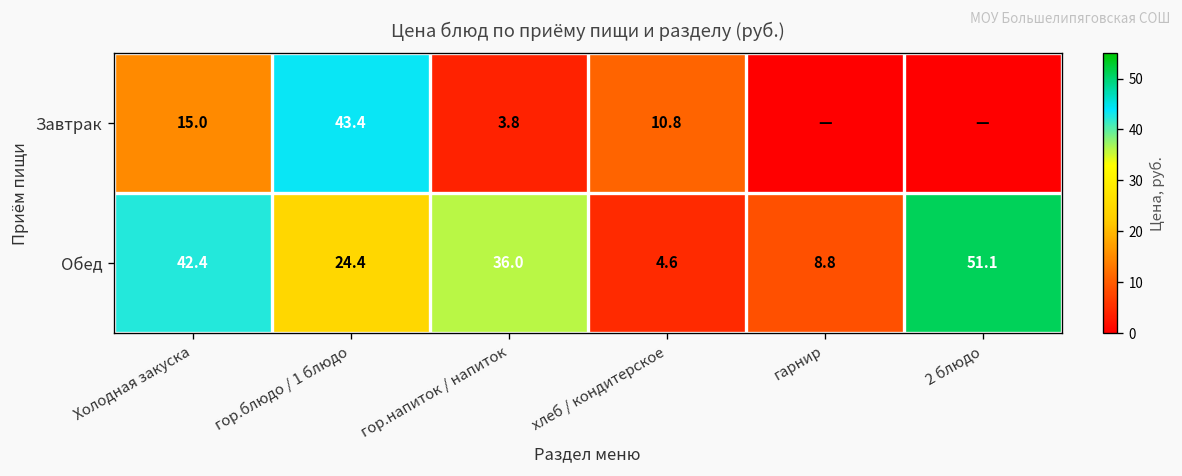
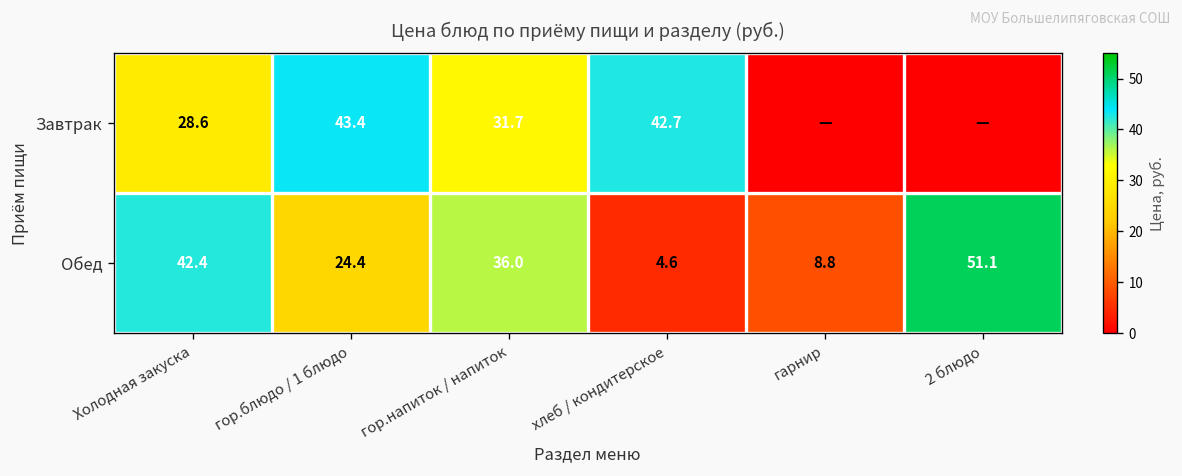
  {
    "Завтрак": {
-     "Холодная закуска": 15.0,
+     "Холодная закуска": 28.6,
      "гор.блюдо / 1 блюдо": 43.4,
-     "гор.напиток / напиток": 3.8,
-     "хлеб / кондитерское": 10.8
+     "гор.напиток / напиток": 31.7,
+     "хлеб / кондитерское": 42.7
    },
    "Обед": {
      "Холодная закуска": 42.4,
      "гор.блюдо / 1 блюдо": 24.4,
      "гор.напиток / напиток": 36.0,
      "хлеб / кондитерское": 4.6,
      "гарнир": 8.8,
      "2 блюдо": 51.1
    }
  }
